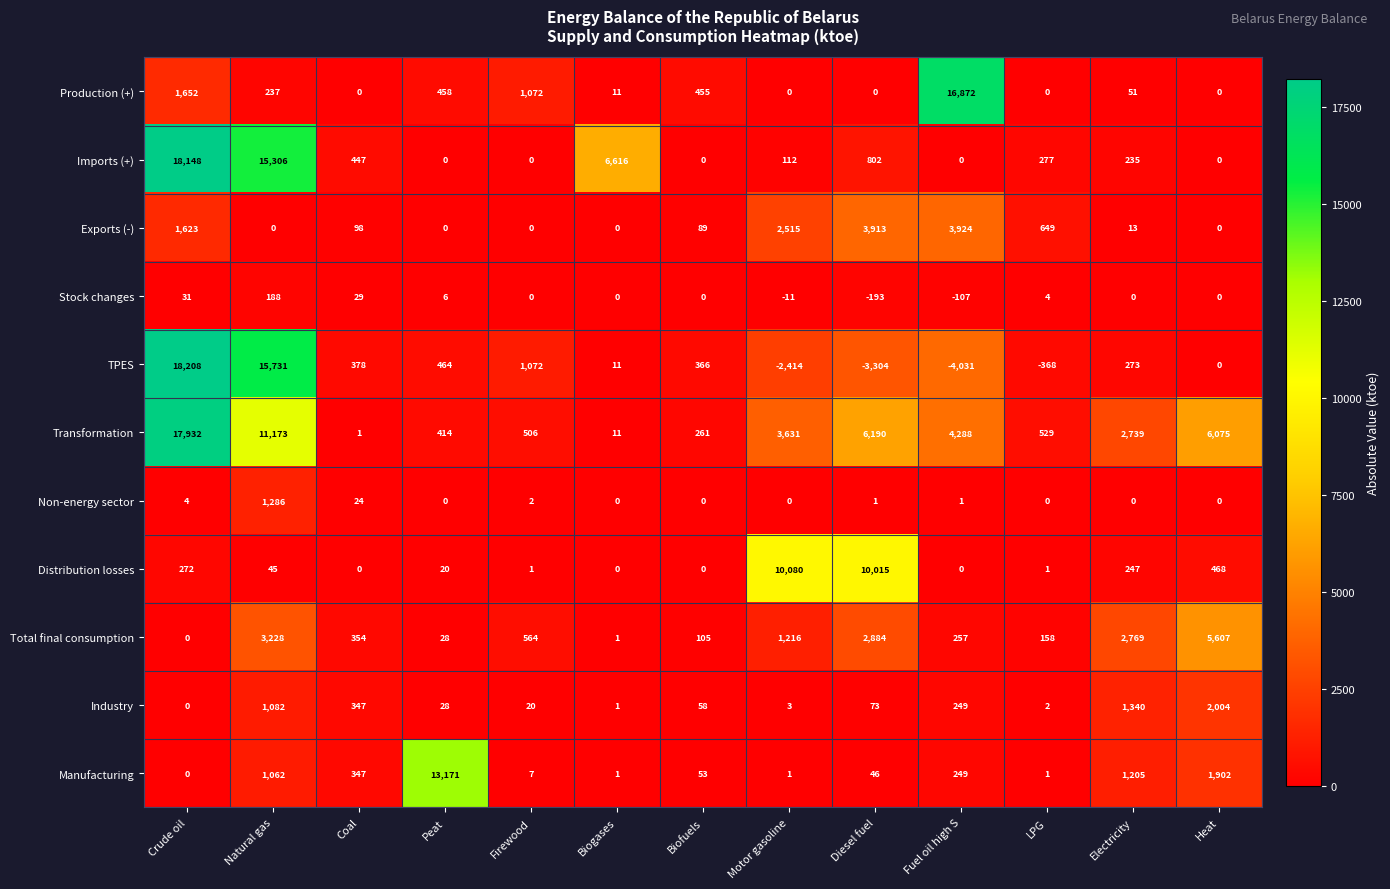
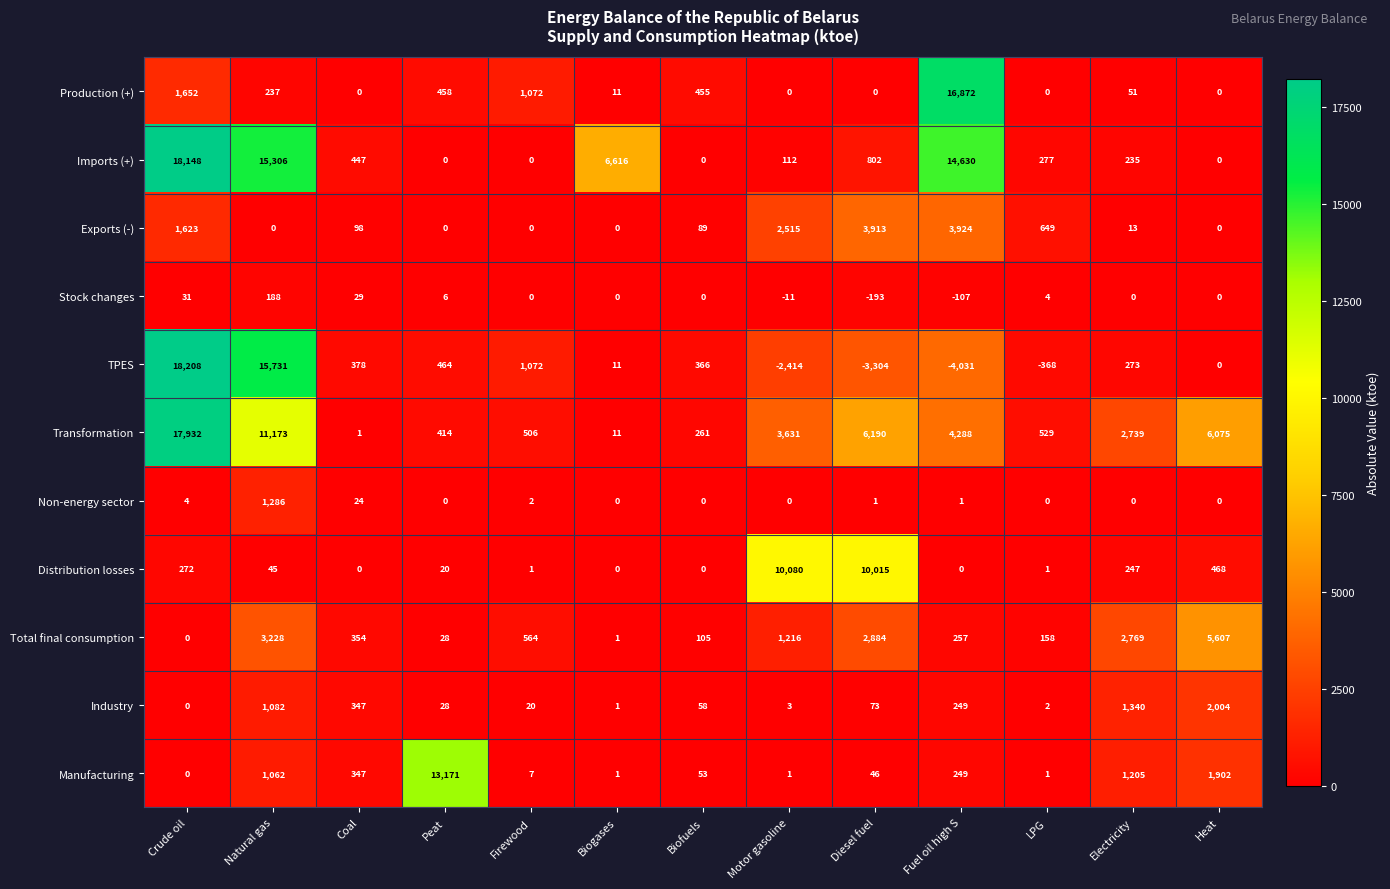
  {
    "Production (+)": {
      "Crude oil": "1,652",
      "Natural gas": "237",
      "Coal": "0",
      "Peat": "458",
      "Firewood": "1,072",
      "Biogases": "11",
      "Biofuels": "455",
      "Motor gasoline": "0",
      "Diesel fuel": "0",
      "Fuel oil high S": "16,872",
      "LPG": "0",
      "Electricity": "51",
      "Heat": "0"
    },
    "Imports (+)": {
      "Crude oil": "18,148",
      "Natural gas": "15,306",
      "Coal": "447",
      "Peat": "0",
      "Firewood": "0",
      "Biogases": "6,616",
      "Biofuels": "0",
      "Motor gasoline": "112",
      "Diesel fuel": "802",
-     "Fuel oil high S": "0",
+     "Fuel oil high S": "14,630",
      "LPG": "277",
      "Electricity": "235",
      "Heat": "0"
    },
    "Exports (-)": {
      "Crude oil": "1,623",
      "Natural gas": "0",
      "Coal": "98",
      "Peat": "0",
      "Firewood": "0",
      "Biogases": "0",
      "Biofuels": "89",
      "Motor gasoline": "2,515",
      "Diesel fuel": "3,913",
      "Fuel oil high S": "3,924",
      "LPG": "649",
      "Electricity": "13",
      "Heat": "0"
    },
    "Stock changes": {
      "Crude oil": "31",
      "Natural gas": "188",
      "Coal": "29",
      "Peat": "6",
      "Firewood": "0",
      "Biogases": "0",
      "Biofuels": "0",
      "Motor gasoline": "-11",
      "Diesel fuel": "-193",
      "Fuel oil high S": "-107",
      "LPG": "4",
      "Electricity": "0",
      "Heat": "0"
    },
    "TPES": {
      "Crude oil": "18,208",
      "Natural gas": "15,731",
      "Coal": "378",
      "Peat": "464",
      "Firewood": "1,072",
      "Biogases": "11",
      "Biofuels": "366",
      "Motor gasoline": "-2,414",
      "Diesel fuel": "-3,304",
      "Fuel oil high S": "-4,031",
      "LPG": "-368",
      "Electricity": "273",
      "Heat": "0"
    },
    "Transformation": {
      "Crude oil": "17,932",
      "Natural gas": "11,173",
      "Coal": "1",
      "Peat": "414",
      "Firewood": "506",
      "Biogases": "11",
      "Biofuels": "261",
      "Motor gasoline": "3,631",
      "Diesel fuel": "6,190",
      "Fuel oil high S": "4,288",
      "LPG": "529",
      "Electricity": "2,739",
      "Heat": "6,075"
    },
    "Non-energy sector": {
      "Crude oil": "4",
      "Natural gas": "1,286",
      "Coal": "24",
      "Peat": "0",
      "Firewood": "2",
      "Biogases": "0",
      "Biofuels": "0",
      "Motor gasoline": "0",
      "Diesel fuel": "1",
      "Fuel oil high S": "1",
      "LPG": "0",
      "Electricity": "0",
      "Heat": "0"
    },
    "Distribution losses": {
      "Crude oil": "272",
      "Natural gas": "45",
      "Coal": "0",
      "Peat": "20",
      "Firewood": "1",
      "Biogases": "0",
      "Biofuels": "0",
      "Motor gasoline": "10,080",
      "Diesel fuel": "10,015",
      "Fuel oil high S": "0",
      "LPG": "1",
      "Electricity": "247",
      "Heat": "468"
    },
    "Total final consumption": {
      "Crude oil": "0",
      "Natural gas": "3,228",
      "Coal": "354",
      "Peat": "28",
      "Firewood": "564",
      "Biogases": "1",
      "Biofuels": "105",
      "Motor gasoline": "1,216",
      "Diesel fuel": "2,884",
      "Fuel oil high S": "257",
      "LPG": "158",
      "Electricity": "2,769",
      "Heat": "5,607"
    },
    "Industry": {
      "Crude oil": "0",
      "Natural gas": "1,082",
      "Coal": "347",
      "Peat": "28",
      "Firewood": "20",
      "Biogases": "1",
      "Biofuels": "58",
      "Motor gasoline": "3",
      "Diesel fuel": "73",
      "Fuel oil high S": "249",
      "LPG": "2",
      "Electricity": "1,340",
      "Heat": "2,004"
    },
    "Manufacturing": {
      "Crude oil": "0",
      "Natural gas": "1,062",
      "Coal": "347",
      "Peat": "13,171",
      "Firewood": "7",
      "Biogases": "1",
      "Biofuels": "53",
      "Motor gasoline": "1",
      "Diesel fuel": "46",
      "Fuel oil high S": "249",
      "LPG": "1",
      "Electricity": "1,205",
      "Heat": "1,902"
    }
  }
